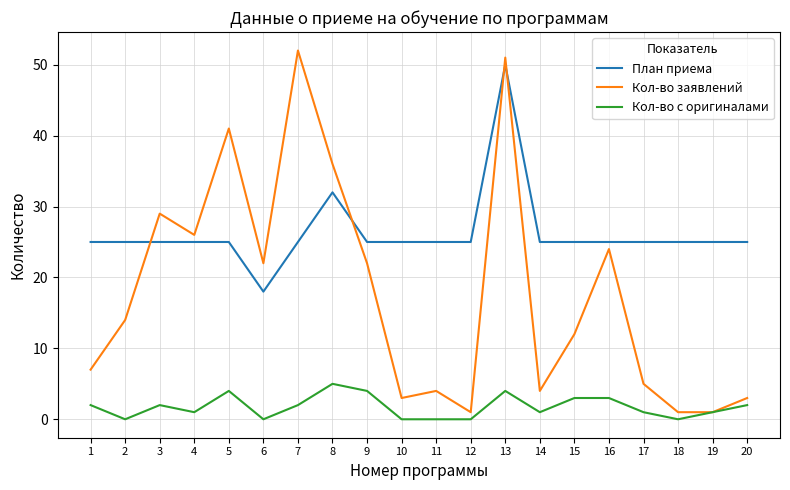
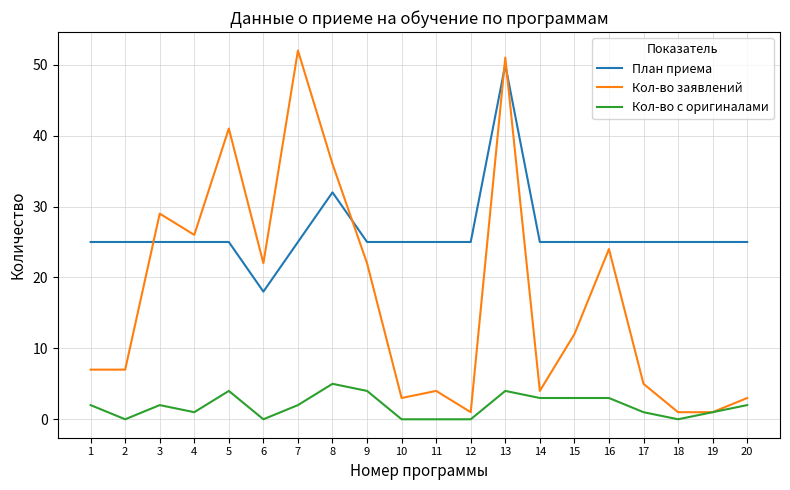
  {
    "План приема": {
      "1": 25,
      "2": 25,
      "3": 25,
      "4": 25,
      "5": 25,
      "6": 18,
      "7": 25,
      "8": 32,
      "9": 25,
      "10": 25,
      "11": 25,
      "12": 25,
      "13": 50,
      "14": 25,
      "15": 25,
      "16": 25,
      "17": 25,
      "18": 25,
      "19": 25,
      "20": 25
    },
    "Кол-во заявлений": {
      "1": 7,
-     "2": 14,
+     "2": 7,
      "3": 29,
      "4": 26,
      "5": 41,
      "6": 22,
      "7": 52,
      "8": 36,
      "9": 22,
      "10": 3,
      "11": 4,
      "12": 1,
      "13": 51,
      "14": 4,
      "15": 12,
      "16": 24,
      "17": 5,
      "18": 1,
      "20": 3
    },
    "Кол-во с оригиналами": {
      "1": 2,
      "2": 0,
      "3": 2,
      "4": 1,
      "5": 4,
      "6": 0,
      "7": 2,
      "8": 5,
      "9": 4,
      "10": 0,
      "11": 0,
      "12": 0,
      "13": 4,
-     "14": 1,
+     "14": 3,
      "15": 3,
      "16": 3,
      "17": 1,
      "18": 0,
      "20": 2
    }
  }
